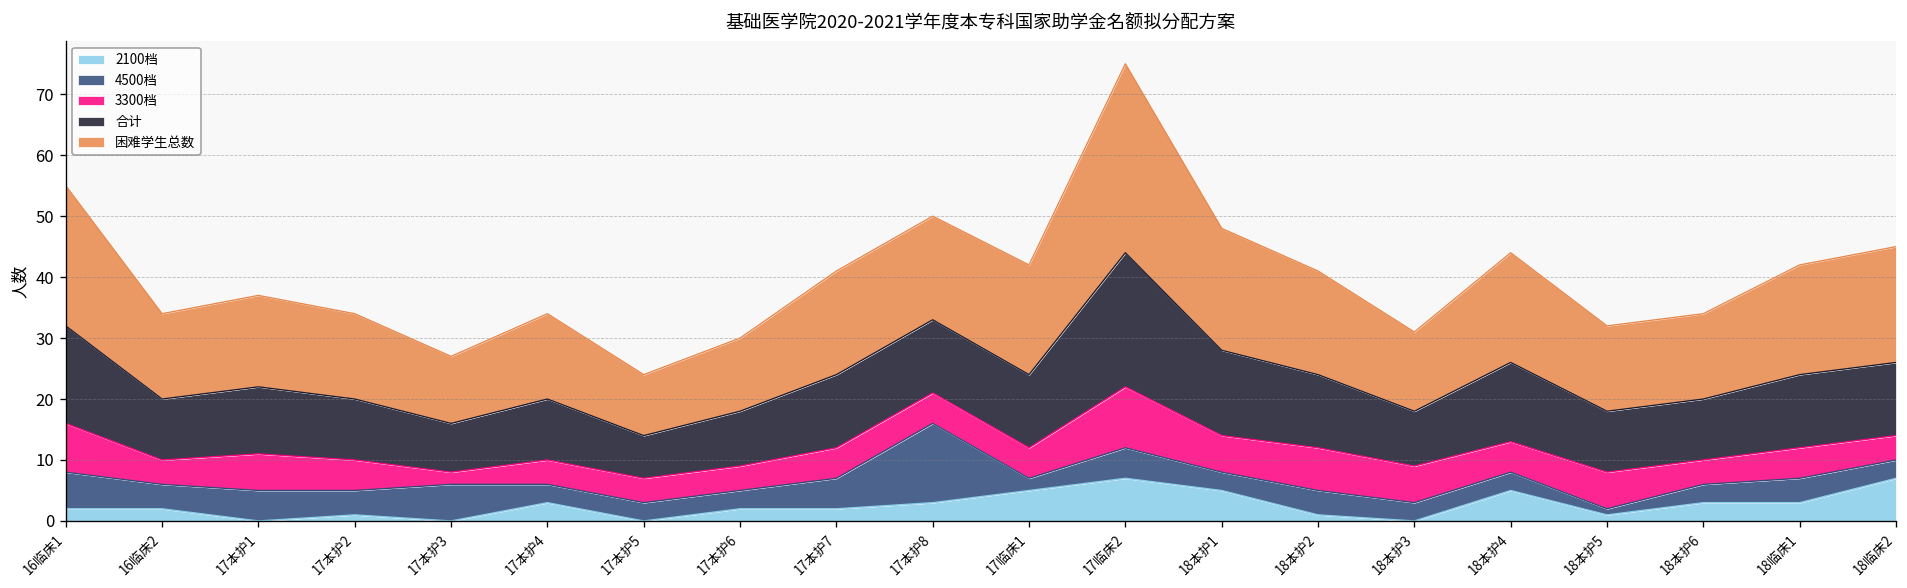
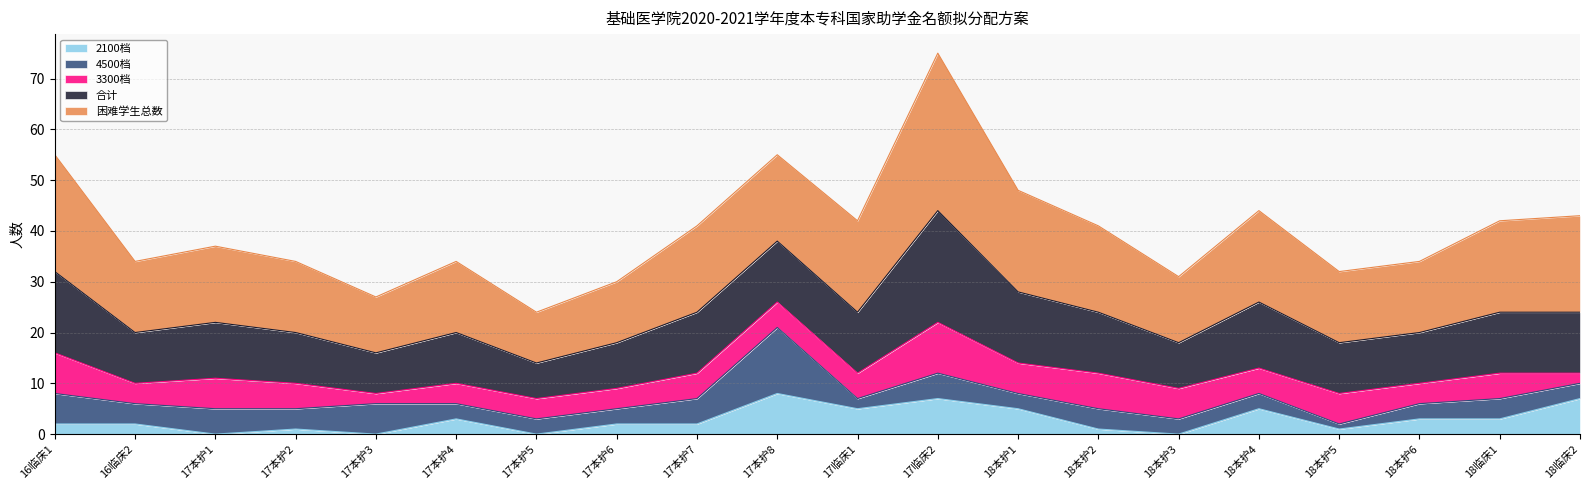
  {
    "2100档": {
      "16临床1": 2,
      "16临床2": 2,
      "17本护1": 0,
      "17本护2": 1,
      "17本护3": 0,
      "17本护4": 3,
      "17本护5": 0,
      "17本护6": 2,
      "17本护7": 2,
-     "17本护8": 3,
+     "17本护8": 8,
      "17临床1": 5,
      "17临床2": 7,
      "18本护1": 5,
      "18本护2": 1,
      "18本护3": 0,
      "18本护4": 5,
      "18本护5": 1,
      "18本护6": 3,
      "18临床1": 3,
      "18临床2": 7
    },
    "4500档": {
      "16临床1": 6,
      "16临床2": 4,
      "17本护1": 5,
      "17本护2": 4,
      "17本护3": 6,
      "17本护4": 3,
      "17本护5": 3,
      "17本护6": 3,
      "17本护7": 5,
      "17本护8": 13,
      "17临床1": 2,
      "17临床2": 5,
      "18本护1": 3,
      "18本护2": 4,
      "18本护3": 3,
      "18本护4": 3,
      "18本护5": 1,
      "18本护6": 3,
      "18临床1": 4,
      "18临床2": 3
    },
    "3300档": {
      "16临床1": 8,
      "16临床2": 4,
      "17本护1": 6,
      "17本护2": 5,
      "17本护3": 2,
      "17本护4": 4,
      "17本护5": 4,
      "17本护6": 4,
      "17本护7": 5,
      "17本护8": 5,
      "17临床1": 5,
      "17临床2": 10,
      "18本护1": 6,
      "18本护2": 7,
      "18本护3": 6,
      "18本护4": 5,
      "18本护5": 6,
      "18本护6": 4,
      "18临床1": 5,
-     "18临床2": 4
+     "18临床2": 2
    },
    "合计": {
      "16临床1": 16,
      "16临床2": 10,
      "17本护1": 11,
      "17本护2": 10,
      "17本护3": 8,
      "17本护4": 10,
      "17本护5": 7,
      "17本护6": 9,
      "17本护7": 12,
      "17本护8": 12,
      "17临床1": 12,
      "17临床2": 22,
      "18本护1": 14,
      "18本护2": 12,
      "18本护3": 9,
      "18本护4": 13,
      "18本护5": 10,
      "18本护6": 10,
      "18临床1": 12,
      "18临床2": 12
    },
    "困难学生总数": {
      "16临床1": 23,
      "16临床2": 14,
      "17本护1": 15,
      "17本护2": 14,
      "17本护3": 11,
      "17本护4": 14,
      "17本护5": 10,
      "17本护6": 12,
      "17本护7": 17,
      "17本护8": 17,
      "17临床1": 18,
      "17临床2": 31,
      "18本护1": 20,
      "18本护2": 17,
      "18本护3": 13,
      "18本护4": 18,
      "18本护5": 14,
      "18本护6": 14,
      "18临床1": 18,
      "18临床2": 19
    }
  }
